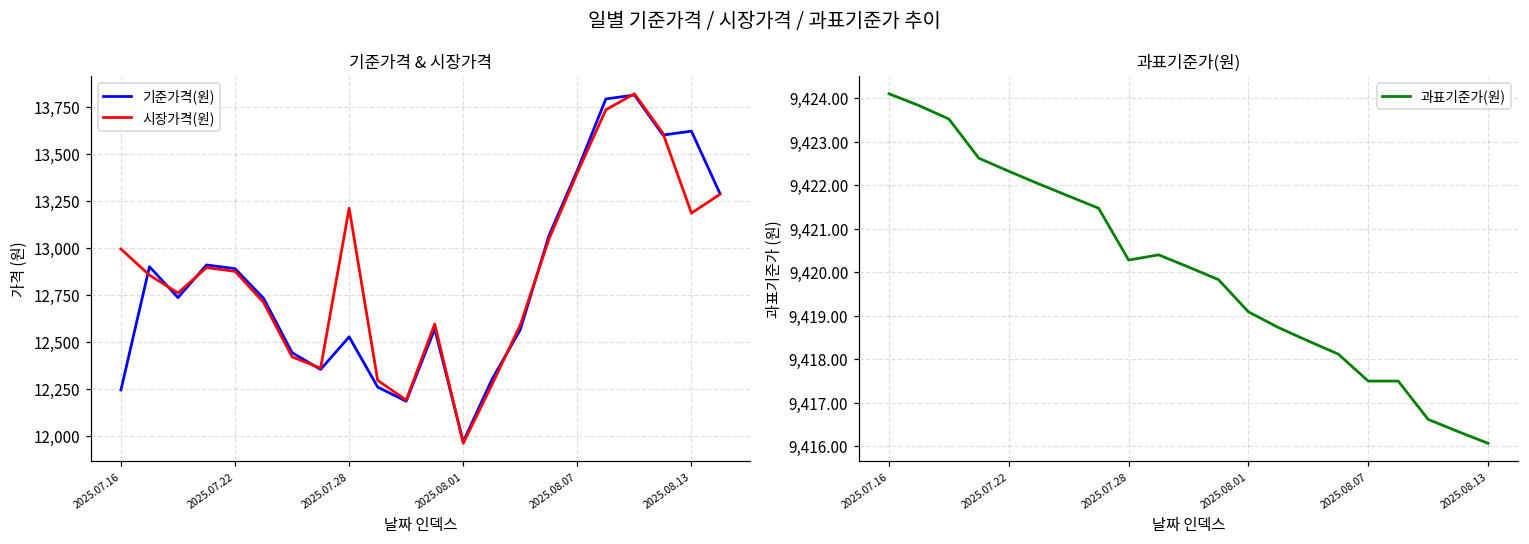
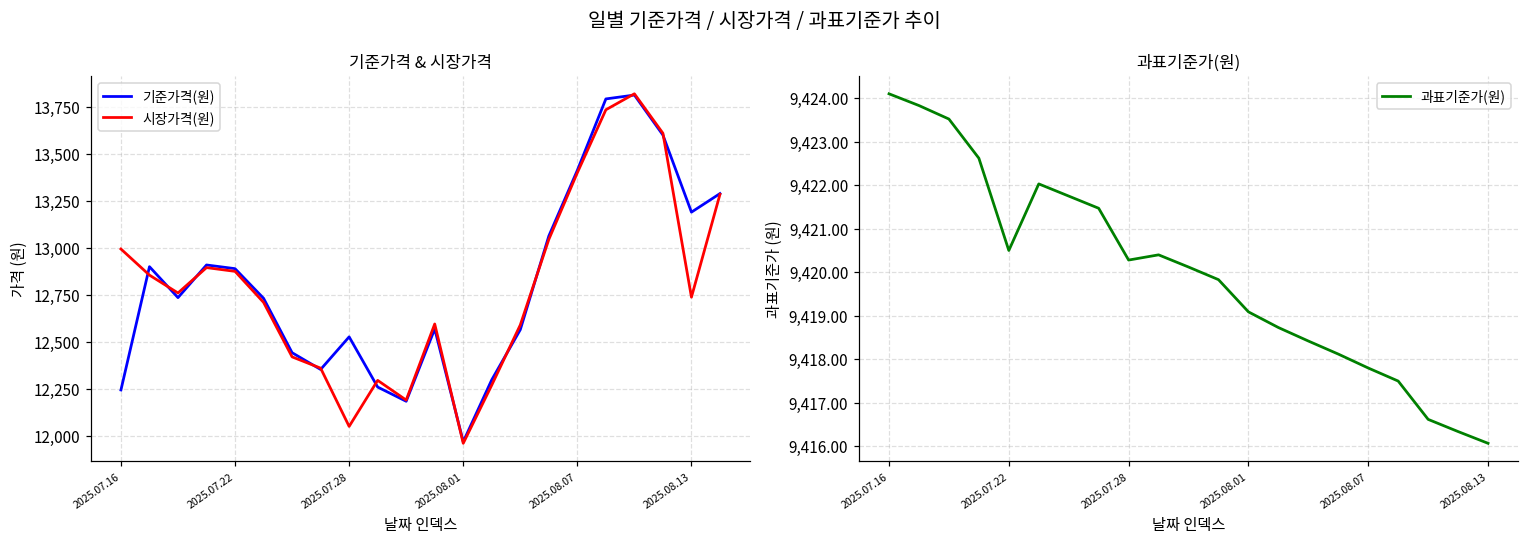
  {
    "기준가격 & 시장가격": {
      "기준가격(원)": {
        "2025.07.16": "12,240",
        "2025.07.28": "12,530",
-       "2025.08.13": "13,620"
+       "2025.08.13": "13,190"
      },
      "시장가격(원)": {
        "2025.07.16": "12,990",
-       "2025.07.28": "13,210",
-       "2025.08.13": "13,190"
+       "2025.07.28": "12,050",
+       "2025.08.13": "12,740"
      }
    },
    "과표기준가(원)": {
      "2025.07.16": "9,424.1",
-     "2025.07.22": "9,422.3",
+     "2025.07.22": "9,420.5",
      "2025.07.28": "9,420.3",
      "2025.08.01": "9,419.1",
-     "2025.08.07": "9,417.5",
+     "2025.08.07": "9,417.8",
      "2025.08.13": "9,416.1"
    }
  }
